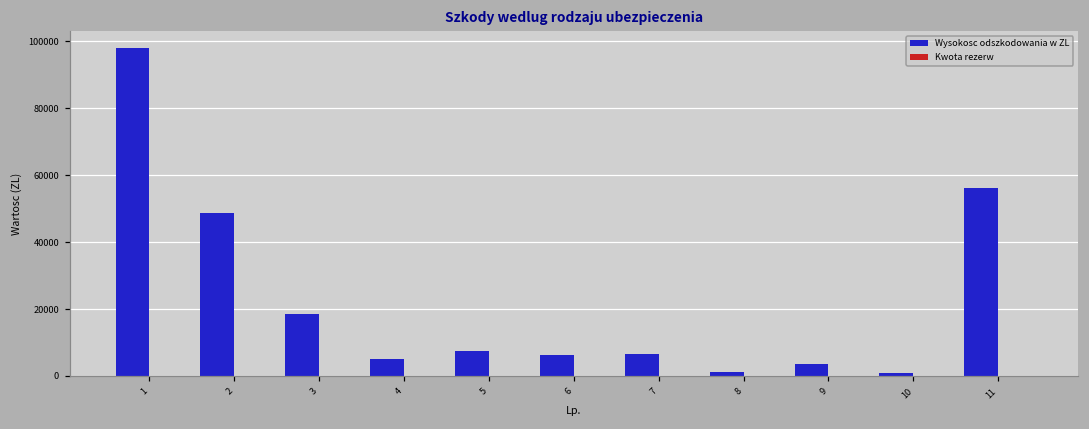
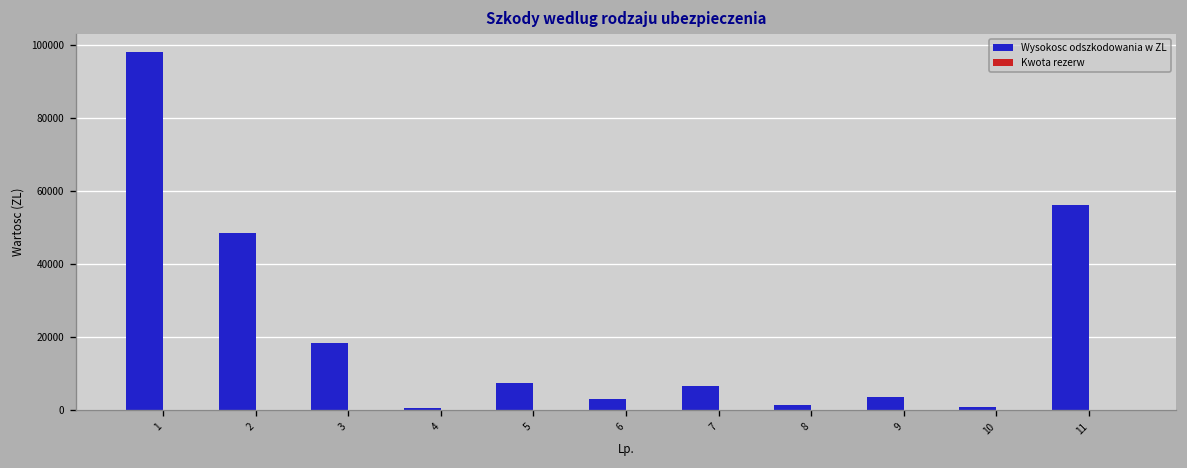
  {
    "Wysokosc odszkodowania w ZL": {
      "1": 98000,
      "2": 49000,
      "3": 19000,
-     "4": 5000,
+     "4": 1000,
      "5": 7000,
-     "6": 6000,
+     "6": 3000,
      "7": 7000,
      "8": 1000,
      "9": 4000,
      "10": 1000,
      "11": 56000
    },
    "Kwota rezerw": {
      "1": 0,
      "2": 0,
      "3": 0,
      "4": 0,
      "5": 0,
      "6": 0,
      "7": 0,
      "8": 0,
      "9": 0,
      "10": 0,
      "11": 0
    }
  }
